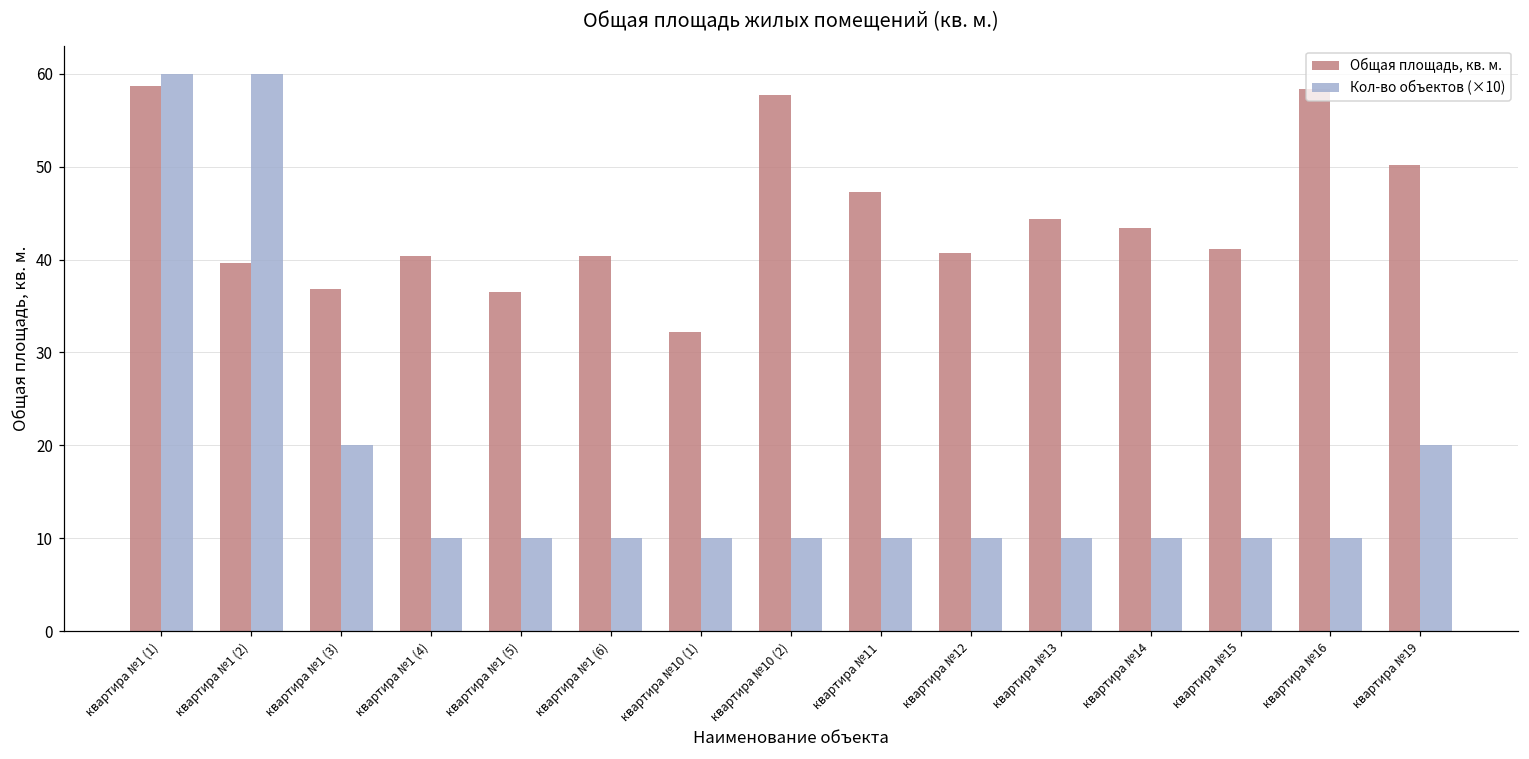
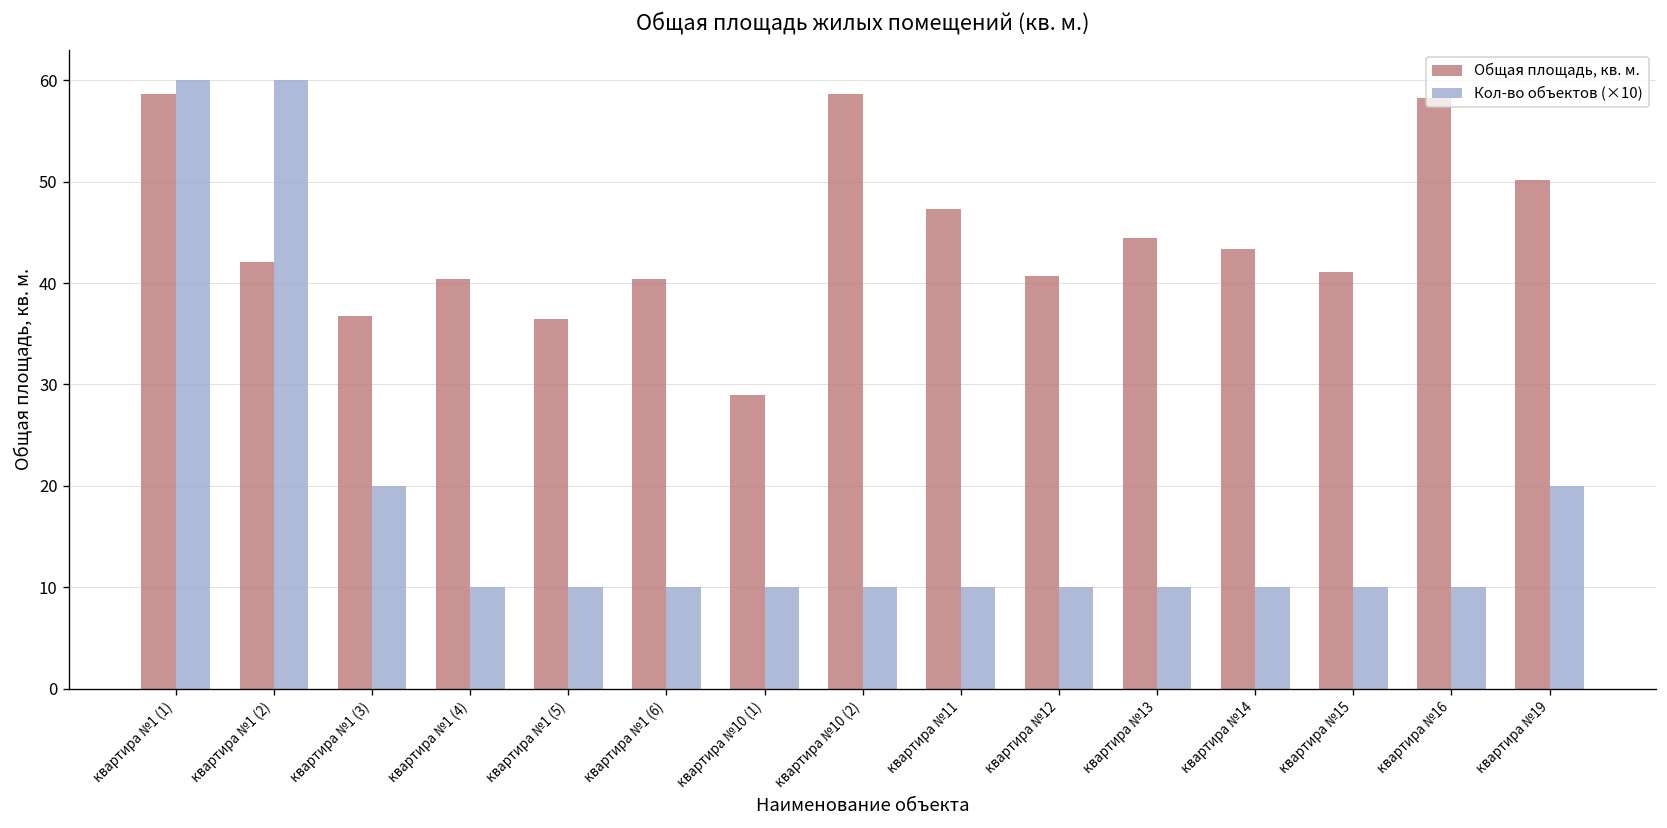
  {
    "Общая площадь, кв. м.": {
      "квартира №1 (1)": 59,
-     "квартира №1 (2)": 40,
+     "квартира №1 (2)": 42,
      "квартира №1 (3)": 37,
      "квартира №1 (4)": 40,
      "квартира №1 (5)": 37,
      "квартира №1 (6)": 40,
-     "квартира №10 (1)": 32,
-     "квартира №10 (2)": 58,
+     "квартира №10 (1)": 29,
+     "квартира №10 (2)": 59,
      "квартира №11": 47,
      "квартира №12": 41,
      "квартира №13": 44,
      "квартира №14": 43,
      "квартира №15": 41,
      "квартира №19": 50
    },
    "Кол-во объектов (×10)": {
      "квартира №1 (1)": 60,
      "квартира №1 (2)": 60,
      "квартира №1 (3)": 20,
      "квартира №1 (4)": 10,
      "квартира №1 (5)": 10,
      "квартира №1 (6)": 10,
      "квартира №10 (1)": 10,
      "квартира №10 (2)": 10,
      "квартира №11": 10,
      "квартира №12": 10,
      "квартира №13": 10,
      "квартира №14": 10,
      "квартира №15": 10,
      "квартира №16": 10,
      "квартира №19": 20
    }
  }
